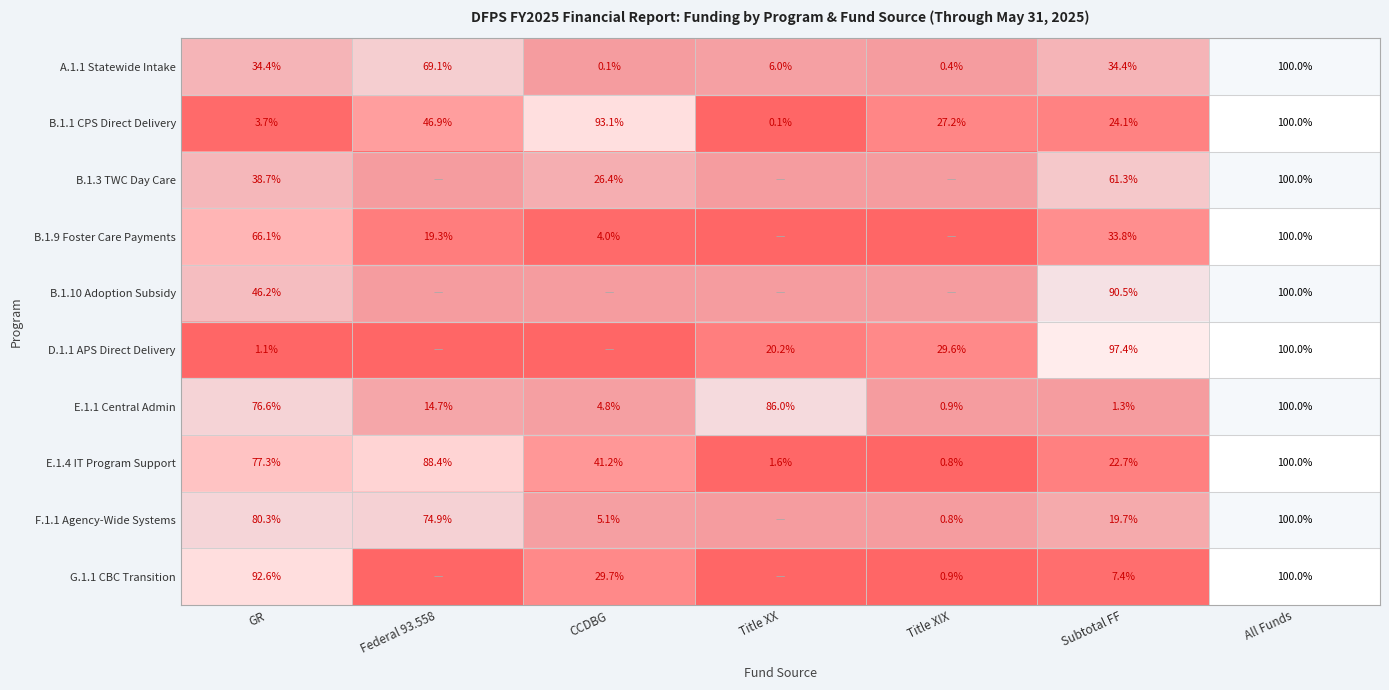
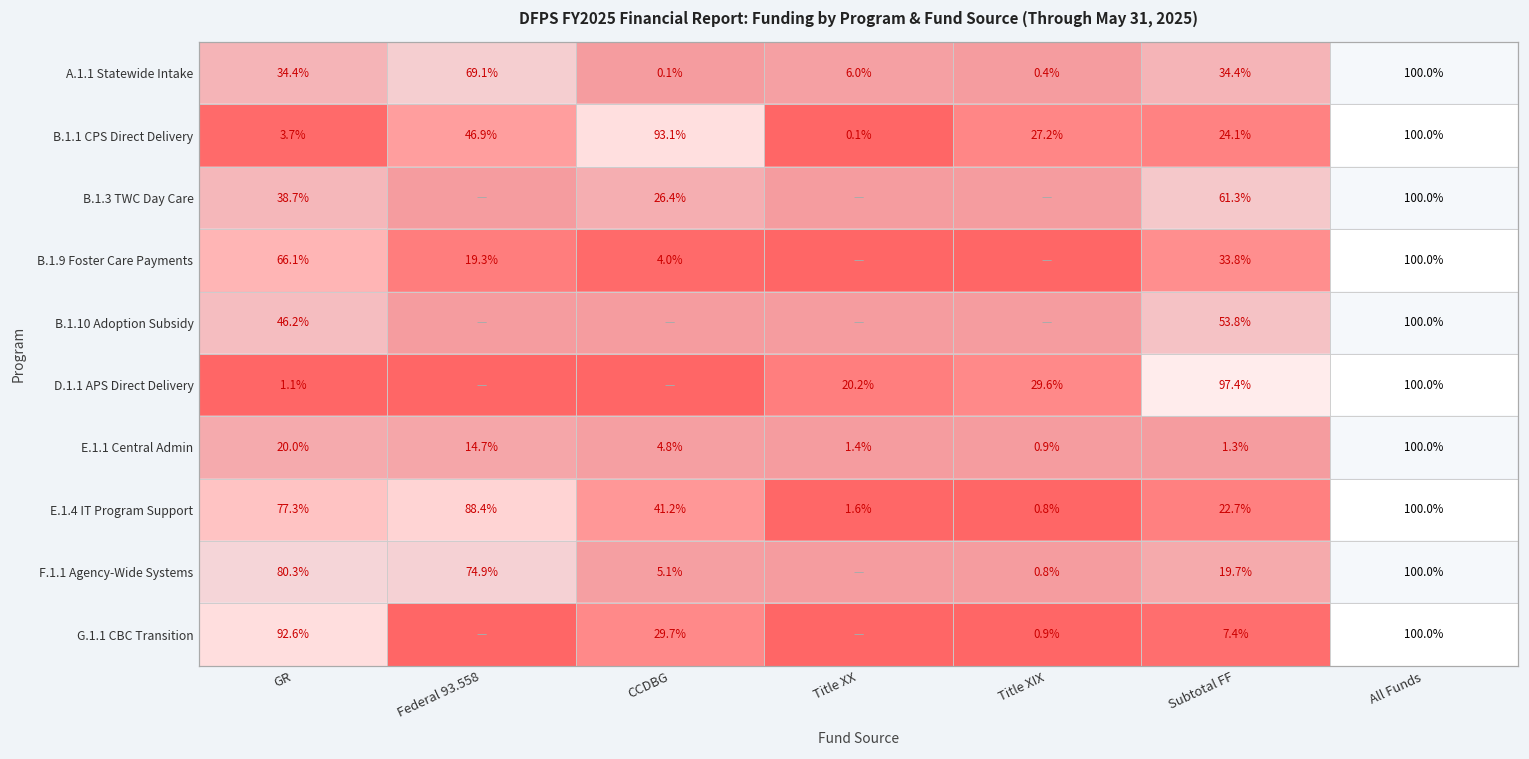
  {
    "A.1.1 Statewide Intake": {
      "GR": "34.4%",
      "Federal 93.558": "69.1%",
      "CCDBG": "0.1%",
      "Title XX": "6.0%",
      "Title XIX": "0.4%",
      "Subtotal FF": "34.4%",
      "All Funds": "100.0%"
    },
    "B.1.1 CPS Direct Delivery": {
      "GR": "3.7%",
      "Federal 93.558": "46.9%",
      "CCDBG": "93.1%",
      "Title XX": "0.1%",
      "Title XIX": "27.2%",
      "Subtotal FF": "24.1%",
      "All Funds": "100.0%"
    },
    "B.1.3 TWC Day Care": {
      "GR": "38.7%",
      "CCDBG": "26.4%",
      "Subtotal FF": "61.3%",
      "All Funds": "100.0%"
    },
    "B.1.9 Foster Care Payments": {
      "GR": "66.1%",
      "Federal 93.558": "19.3%",
      "CCDBG": "4.0%",
      "Subtotal FF": "33.8%",
      "All Funds": "100.0%"
    },
    "B.1.10 Adoption Subsidy": {
      "GR": "46.2%",
-     "Subtotal FF": "90.5%",
+     "Subtotal FF": "53.8%",
      "All Funds": "100.0%"
    },
    "D.1.1 APS Direct Delivery": {
      "GR": "1.1%",
      "Title XX": "20.2%",
      "Title XIX": "29.6%",
      "Subtotal FF": "97.4%",
      "All Funds": "100.0%"
    },
    "E.1.1 Central Admin": {
-     "GR": "76.6%",
+     "GR": "20.0%",
      "Federal 93.558": "14.7%",
      "CCDBG": "4.8%",
-     "Title XX": "86.0%",
+     "Title XX": "1.4%",
      "Title XIX": "0.9%",
      "Subtotal FF": "1.3%",
      "All Funds": "100.0%"
    },
    "E.1.4 IT Program Support": {
      "GR": "77.3%",
      "Federal 93.558": "88.4%",
      "CCDBG": "41.2%",
      "Title XX": "1.6%",
      "Title XIX": "0.8%",
      "Subtotal FF": "22.7%",
      "All Funds": "100.0%"
    },
    "F.1.1 Agency-Wide Systems": {
      "GR": "80.3%",
      "Federal 93.558": "74.9%",
      "CCDBG": "5.1%",
      "Title XIX": "0.8%",
      "Subtotal FF": "19.7%",
      "All Funds": "100.0%"
    },
    "G.1.1 CBC Transition": {
      "GR": "92.6%",
      "CCDBG": "29.7%",
      "Title XIX": "0.9%",
      "Subtotal FF": "7.4%",
      "All Funds": "100.0%"
    }
  }
